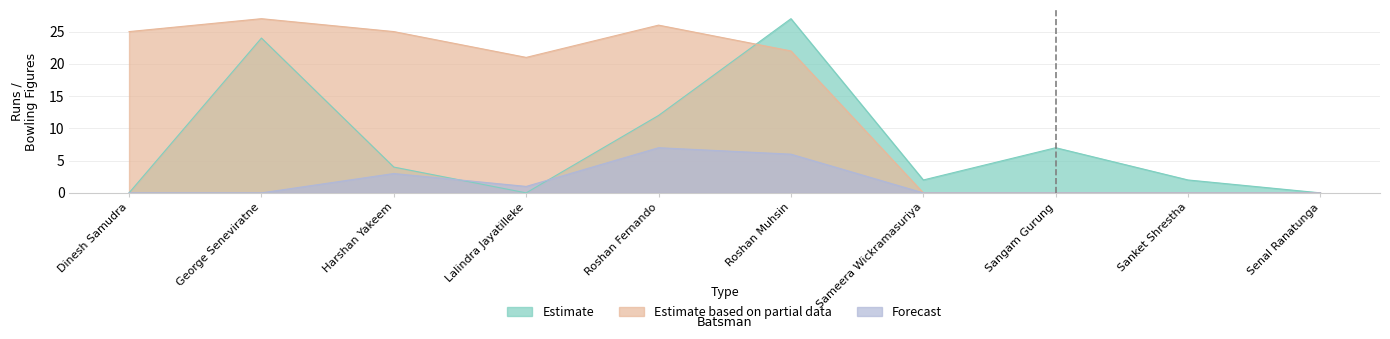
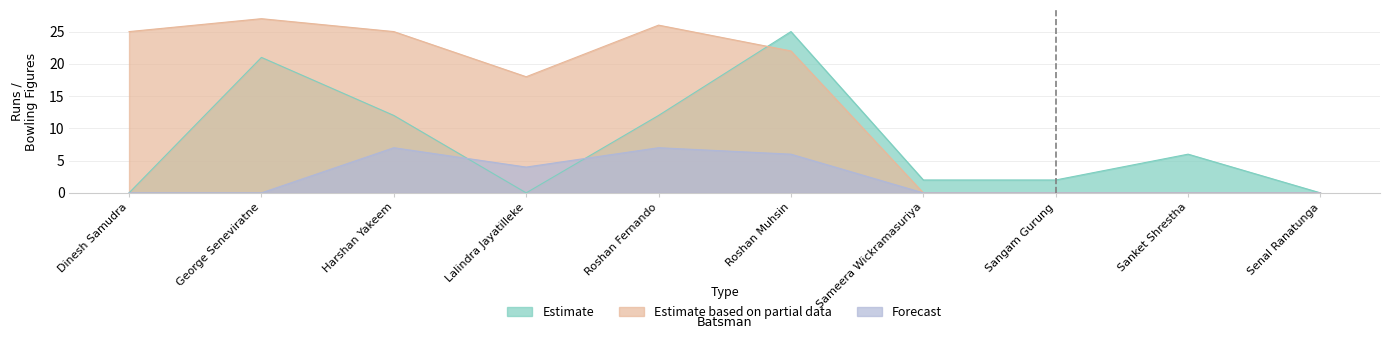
  {
    "Estimate": {
-     "George Seneviratne": 24,
-     "Harshan Yakeem": 4,
+     "George Seneviratne": 21,
+     "Harshan Yakeem": 12,
      "Lalindra Jayatilleke": 0,
      "Roshan Fernando": 12,
-     "Roshan Muhsin": 27,
+     "Roshan Muhsin": 25,
      "Sameera Wickramasuriya": 2,
-     "Sangam Gurung": 7,
-     "Sanket Shrestha": 2
+     "Sangam Gurung": 2,
+     "Sanket Shrestha": 6
    },
    "Estimate based on partial data": {
      "Dinesh Samudra": 25,
      "George Seneviratne": 27,
      "Harshan Yakeem": 25,
-     "Lalindra Jayatilleke": 21,
+     "Lalindra Jayatilleke": 18,
      "Roshan Fernando": 26,
      "Roshan Muhsin": 22
    },
    "Forecast": {
      "George Seneviratne": 0,
-     "Harshan Yakeem": 3,
-     "Lalindra Jayatilleke": 1,
+     "Harshan Yakeem": 7,
+     "Lalindra Jayatilleke": 4,
      "Roshan Fernando": 7,
      "Roshan Muhsin": 6
    }
  }
